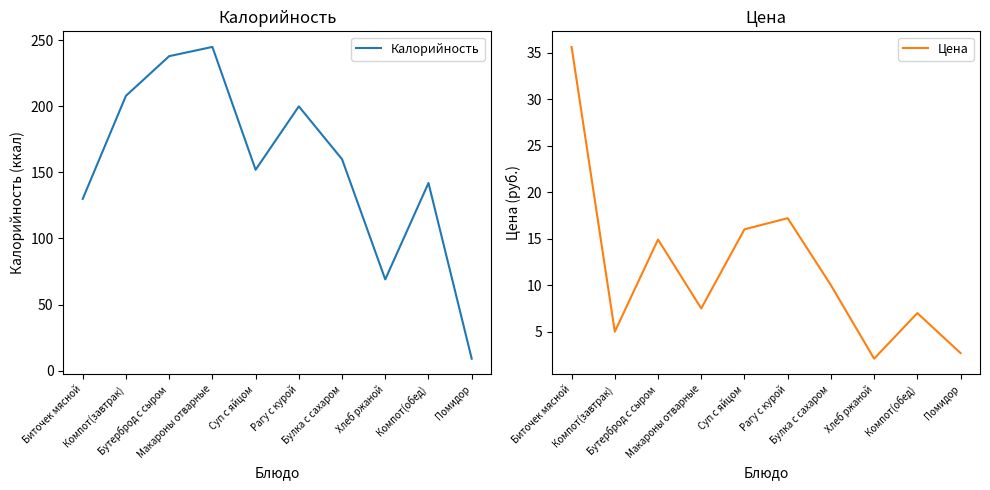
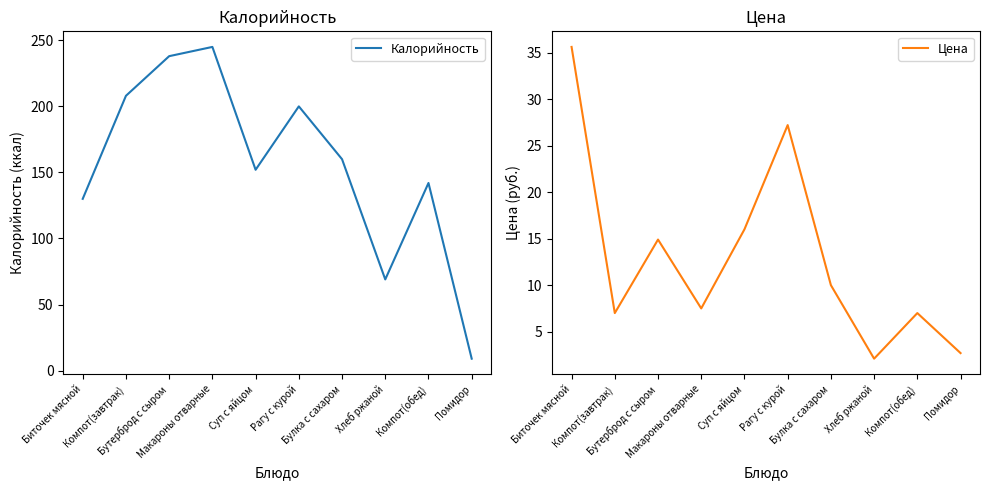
  {
    "Калорийность": {
      "Биточек мясной": 130,
      "Компот(завтрак)": 208,
      "Бутерброд с сыром": 238,
      "Макароны отварные": 245,
      "Суп с яйцом": 152,
      "Рагу с курой": 200,
      "Булка с сахаром": 160,
      "Хлеб ржаной": 69,
      "Компот(обед)": 142,
      "Помидор": 9
    },
    "Цена": {
      "Биточек мясной": 36,
-     "Компот(завтрак)": 5,
+     "Компот(завтрак)": 7,
      "Бутерброд с сыром": 15,
      "Макароны отварные": 8,
      "Суп с яйцом": 16,
-     "Рагу с курой": 17,
+     "Рагу с курой": 27,
      "Булка с сахаром": 10,
      "Хлеб ржаной": 2,
      "Компот(обед)": 7,
      "Помидор": 3
    }
  }
